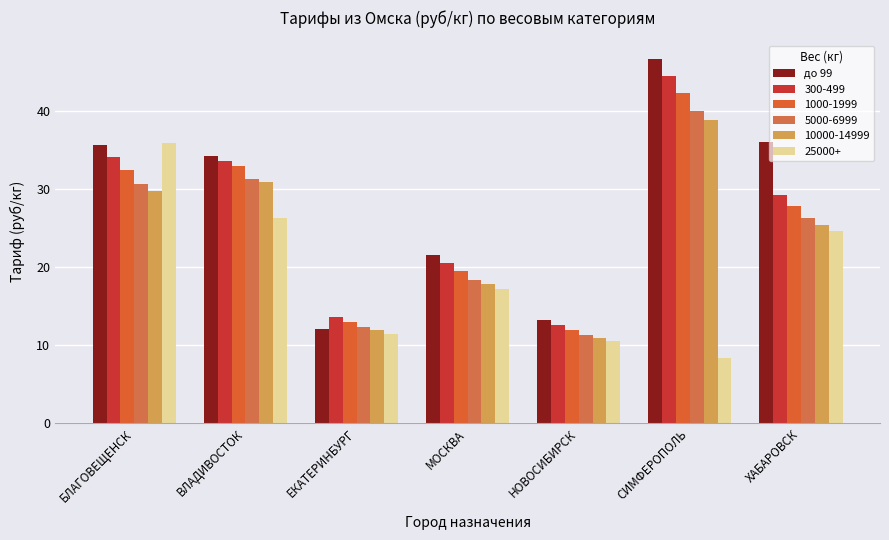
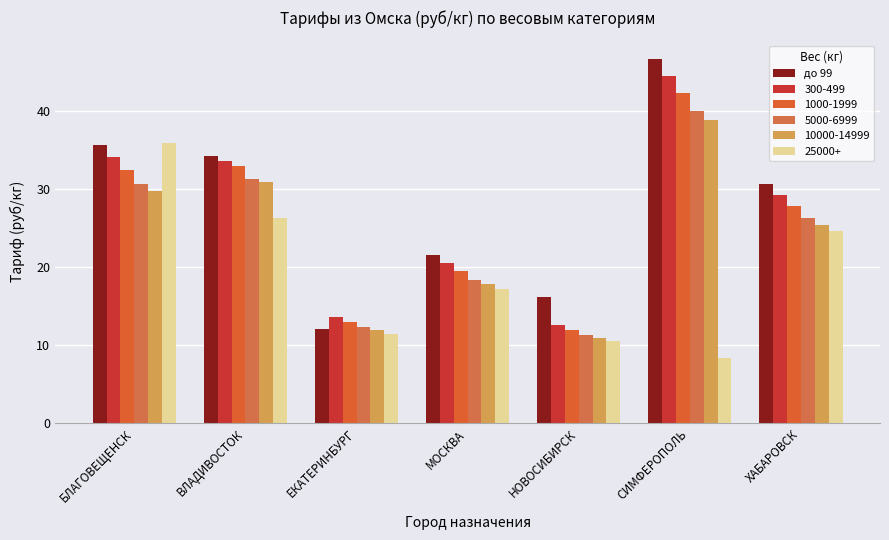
  {
    "до 99": {
      "БЛАГОВЕЩЕНСК": 36,
      "ВЛАДИВОСТОК": 34,
      "ЕКАТЕРИНБУРГ": 12,
      "МОСКВА": 22,
-     "НОВОСИБИРСК": 13,
+     "НОВОСИБИРСК": 16,
      "СИМФЕРОПОЛЬ": 47,
-     "ХАБАРОВСК": 36
+     "ХАБАРОВСК": 31
    },
    "25000+": {
      "БЛАГОВЕЩЕНСК": 36,
      "ВЛАДИВОСТОК": 26,
      "ЕКАТЕРИНБУРГ": 12,
      "МОСКВА": 17,
      "НОВОСИБИРСК": 11,
      "СИМФЕРОПОЛЬ": 8,
      "ХАБАРОВСК": 25
    }
  }
